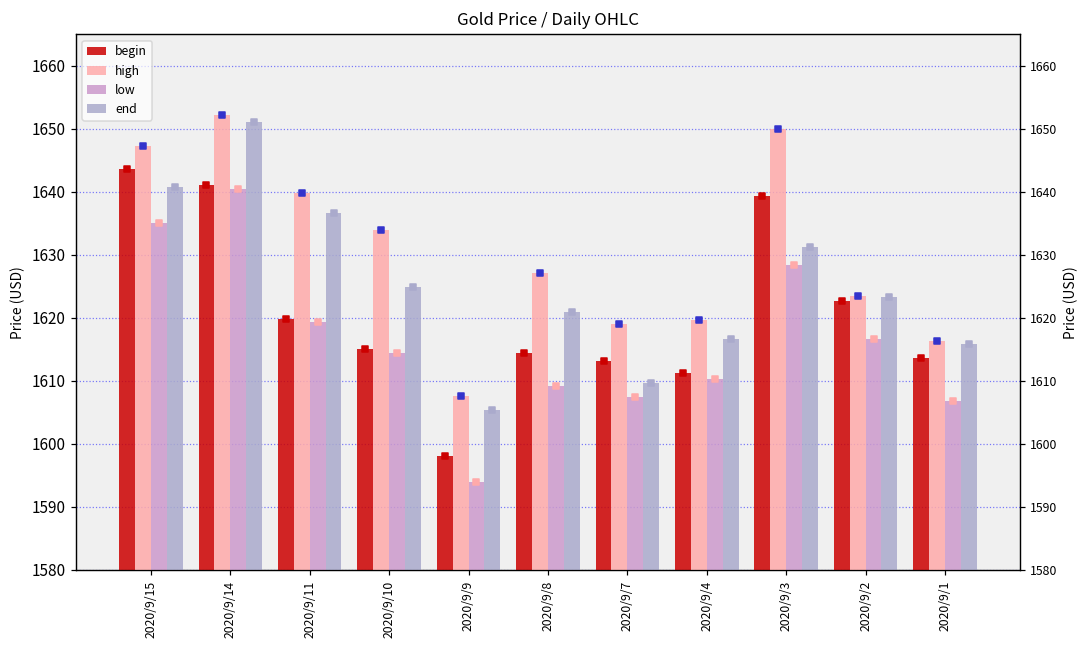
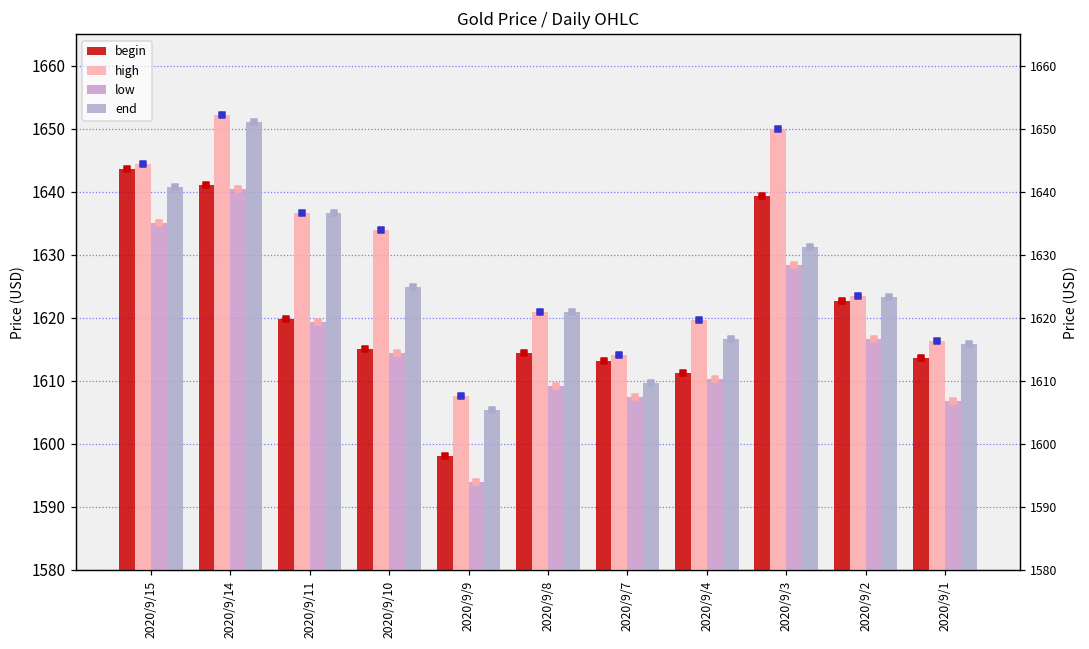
  {
    "high": {
-     "2020/9/15": 1647,
+     "2020/9/15": 1645,
      "2020/9/14": 1652,
-     "2020/9/11": 1640,
+     "2020/9/11": 1637,
      "2020/9/10": 1634,
      "2020/9/9": 1608,
-     "2020/9/8": 1627,
-     "2020/9/7": 1619,
+     "2020/9/8": 1621,
+     "2020/9/7": 1614,
      "2020/9/4": 1620,
      "2020/9/3": 1650,
      "2020/9/2": 1623,
      "2020/9/1": 1616
    }
  }
